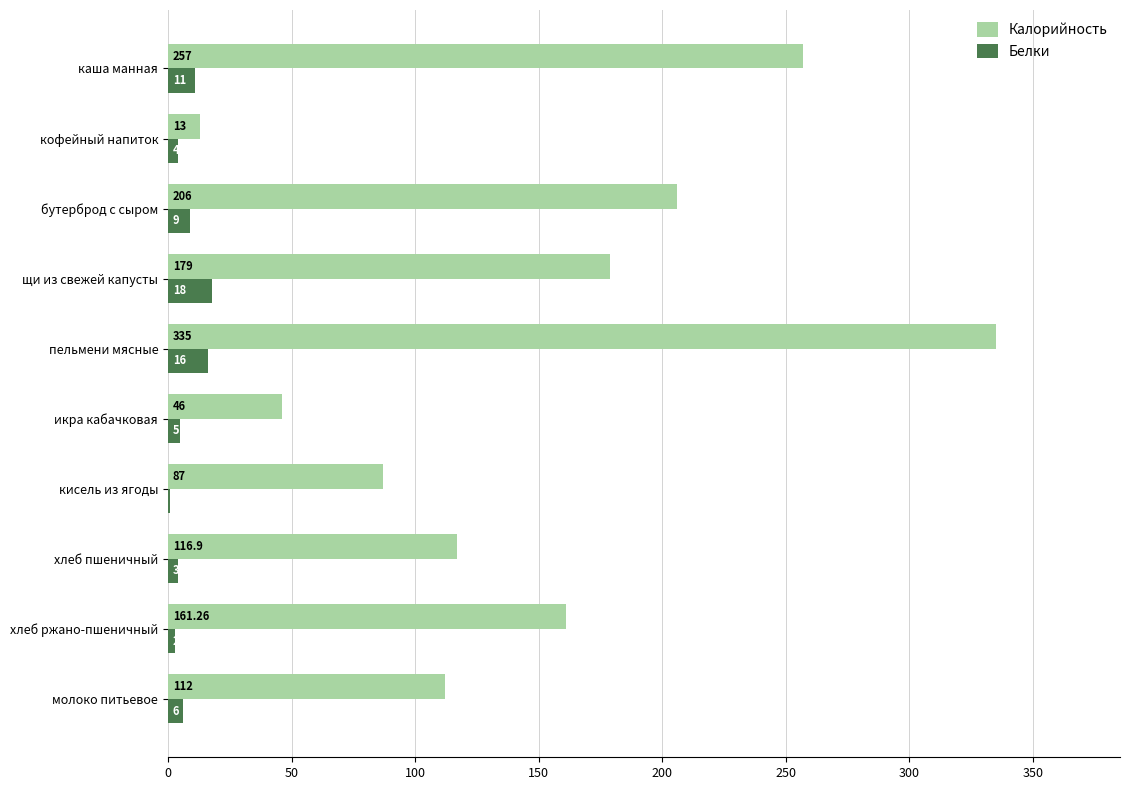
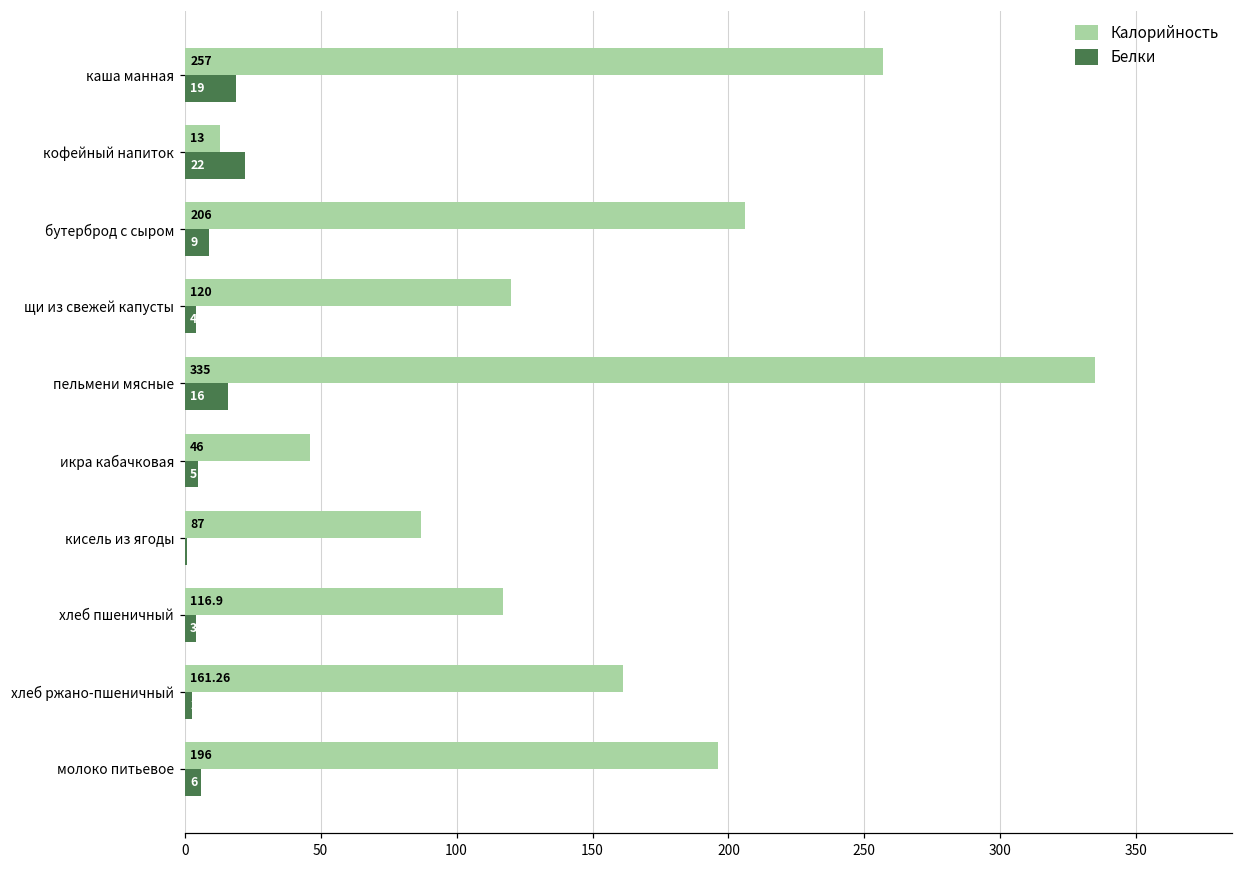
  {
    "Калорийность": {
      "каша манная": 257,
      "кофейный напиток": 13,
      "бутерброд с сыром": 206,
-     "щи из свежей капусты": 179,
+     "щи из свежей капусты": 120,
      "пельмени мясные": 335,
      "икра кабачковая": 46,
      "кисель из ягоды": 87,
      "хлеб пшеничный": 116.9,
      "хлеб ржано-пшеничный": 161.26,
-     "молоко питьевое": 112
+     "молоко питьевое": 196
    },
    "Белки": {
-     "каша манная": 11,
-     "кофейный напиток": 4,
+     "каша манная": 19,
+     "кофейный напиток": 22,
      "бутерброд с сыром": 9,
-     "щи из свежей капусты": 18,
+     "щи из свежей капусты": 4,
      "пельмени мясные": 16,
      "икра кабачковая": 5,
      "молоко питьевое": 6
    }
  }
